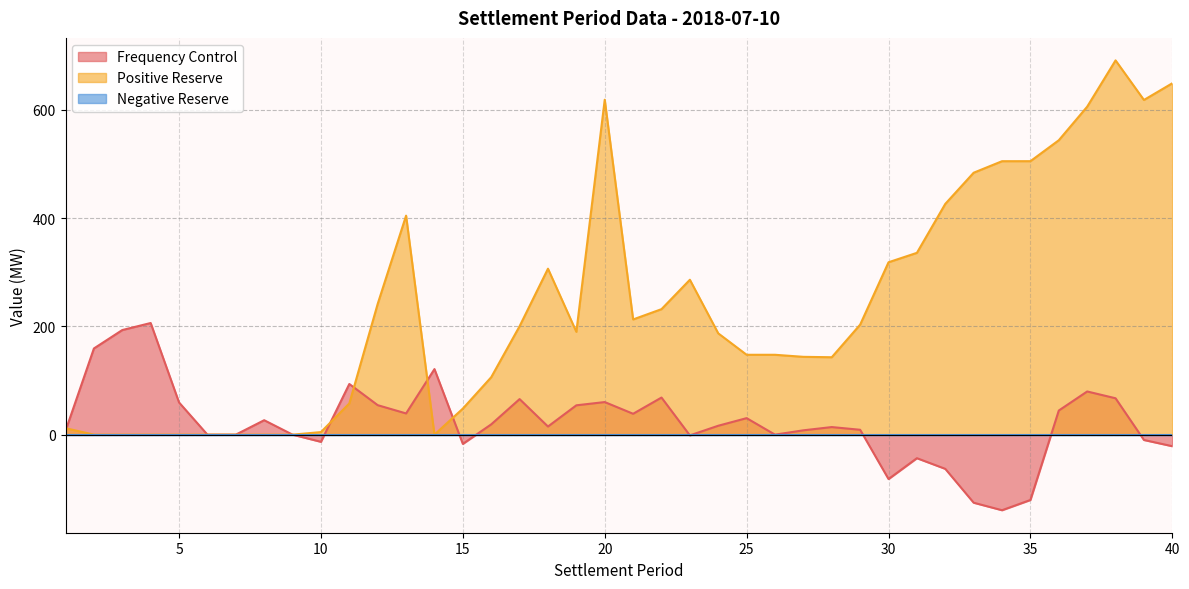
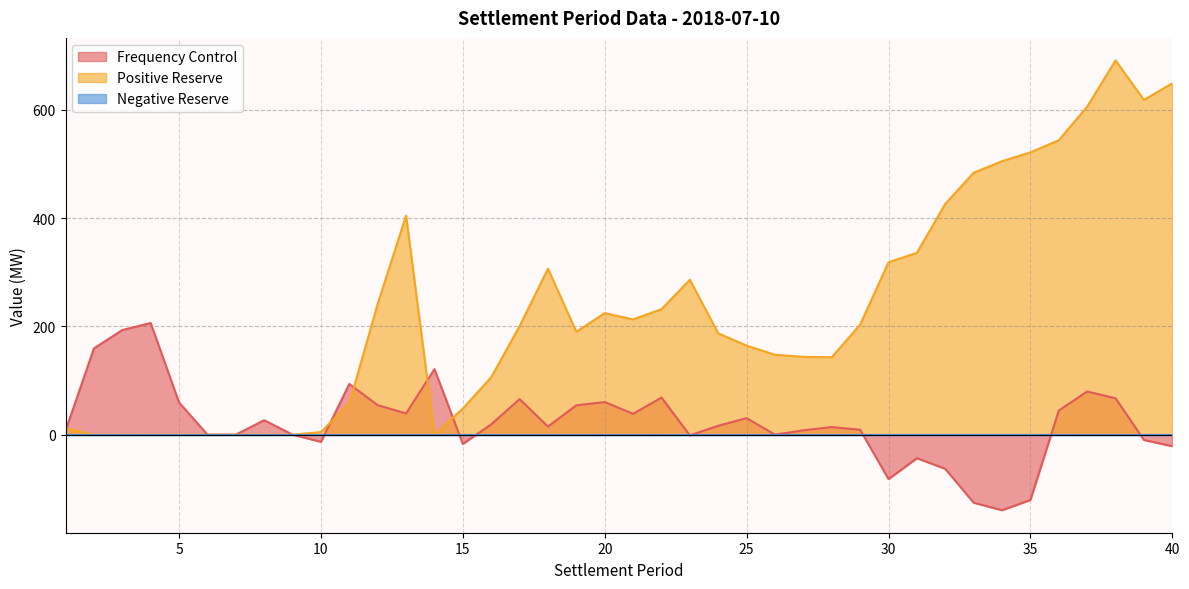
  {
    "Positive Reserve": {
      "15": 50,
-     "20": 620,
-     "25": 150,
+     "20": 220,
+     "25": 160,
      "30": 320,
-     "35": 510,
+     "35": 520,
      "40": 650
    },
    "Negative Reserve": {
      "20": 0,
      "25": 0
    }
  }
